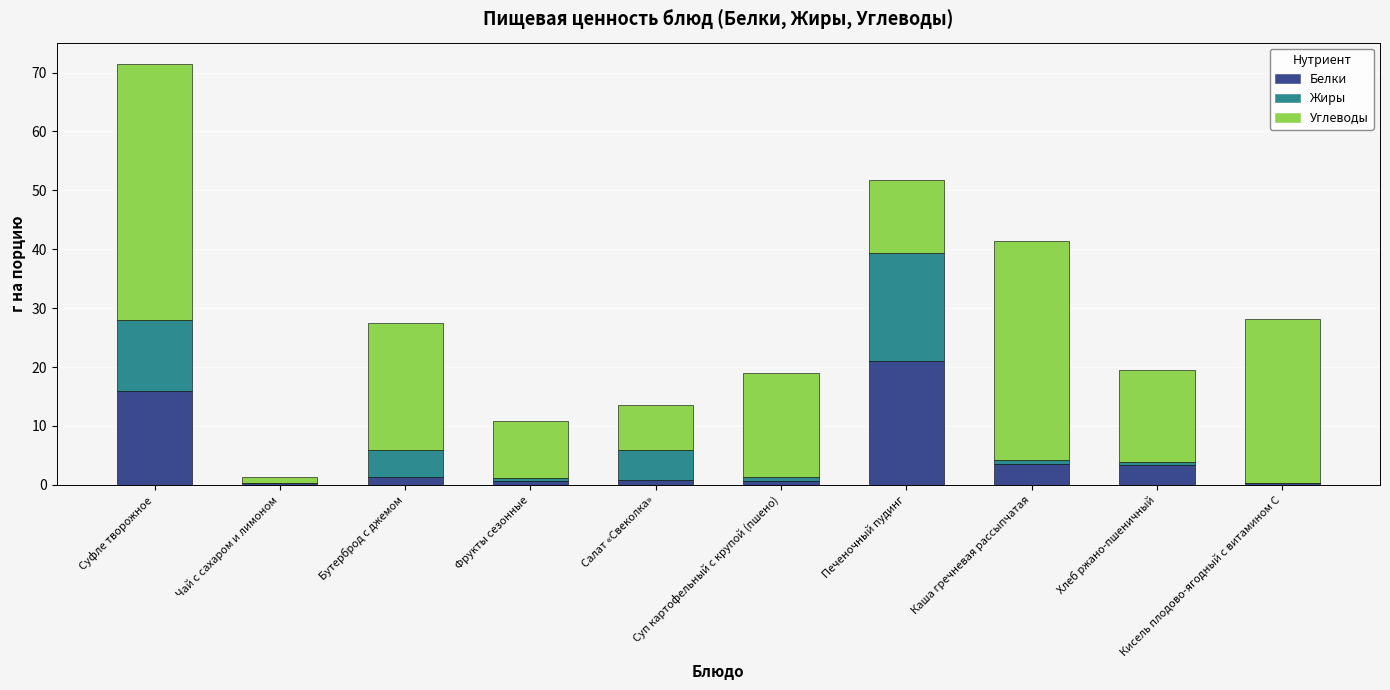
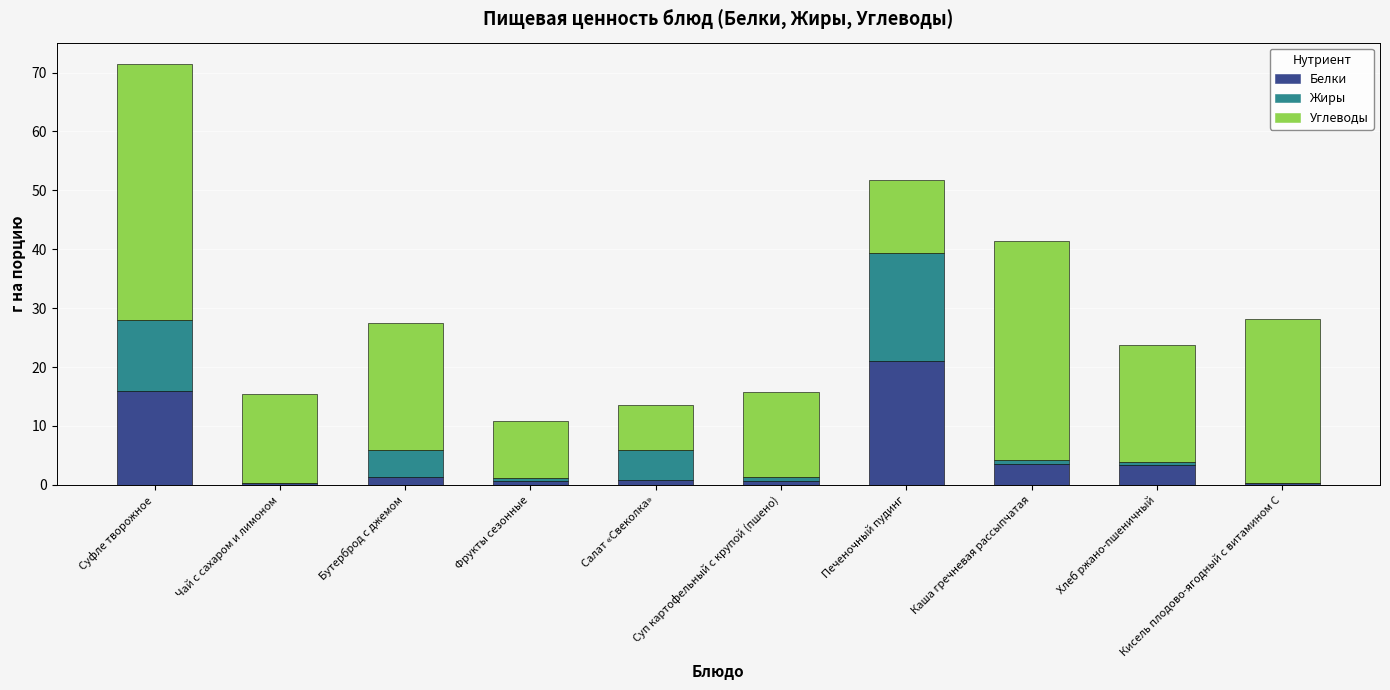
  {
    "Белки": {
      "Суфле творожное": 16,
      "Бутерброд с джемом": 1,
      "Фрукты сезонные": 1,
      "Салат «Свеколка»": 1,
      "Суп картофельный с крупой (пшено)": 1,
      "Печеночный пудинг": 21,
      "Каша гречневая рассыпчатая": 4,
      "Хлеб ржано-пшеничный": 3
    },
    "Жиры": {
      "Суфле творожное": 12,
      "Чай с сахаром и лимоном": 0,
      "Бутерброд с джемом": 5,
      "Салат «Свеколка»": 5,
      "Суп картофельный с крупой (пшено)": 1,
      "Печеночный пудинг": 18,
      "Каша гречневая рассыпчатая": 1,
      "Хлеб ржано-пшеничный": 1,
      "Кисель плодово-ягодный с витамином С": 0
    },
    "Углеводы": {
      "Суфле творожное": 44,
-     "Чай с сахаром и лимоном": 1,
+     "Чай с сахаром и лимоном": 15,
      "Бутерброд с джемом": 22,
      "Фрукты сезонные": 10,
      "Салат «Свеколка»": 8,
-     "Суп картофельный с крупой (пшено)": 18,
+     "Суп картофельный с крупой (пшено)": 14,
      "Печеночный пудинг": 12,
      "Каша гречневая рассыпчатая": 37,
-     "Хлеб ржано-пшеничный": 16,
+     "Хлеб ржано-пшеничный": 20,
      "Кисель плодово-ягодный с витамином С": 28
    }
  }
